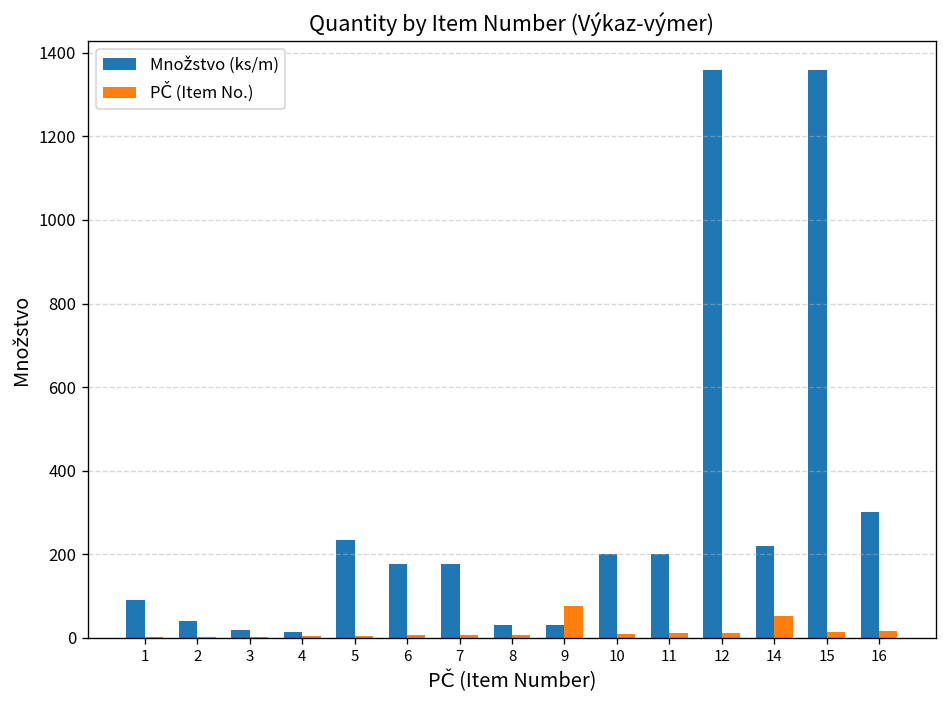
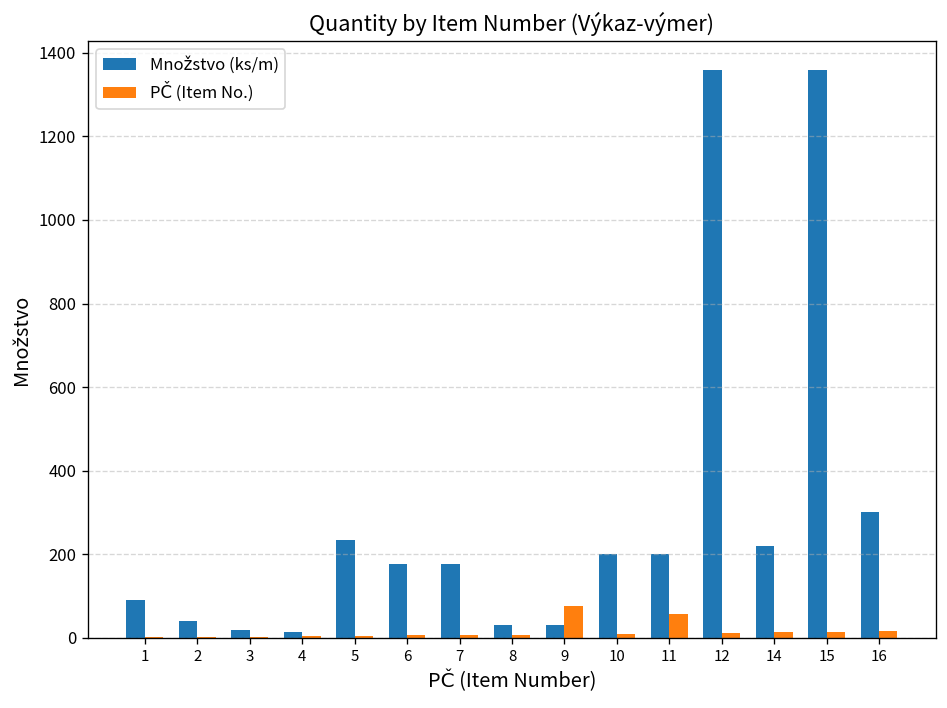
  {
    "Množstvo (ks/m)": {
      "1": 90,
      "2": 40,
      "3": 20,
      "4": 20,
      "5": 230,
      "6": 180,
      "7": 180,
      "8": 30,
      "9": 30,
      "10": 200,
      "11": 200,
      "12": 1360,
      "14": 220,
      "15": 1360,
      "16": 300
    },
    "PČ (Item No.)": {
      "8": 10,
      "9": 80,
      "10": 10,
-     "11": 10,
+     "11": 60,
      "12": 10,
-     "14": 50,
+     "14": 10,
      "15": 20,
      "16": 20
    }
  }
